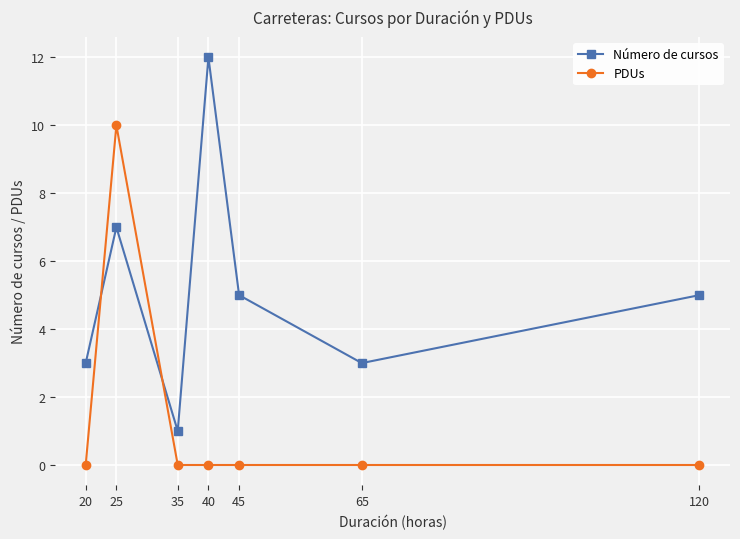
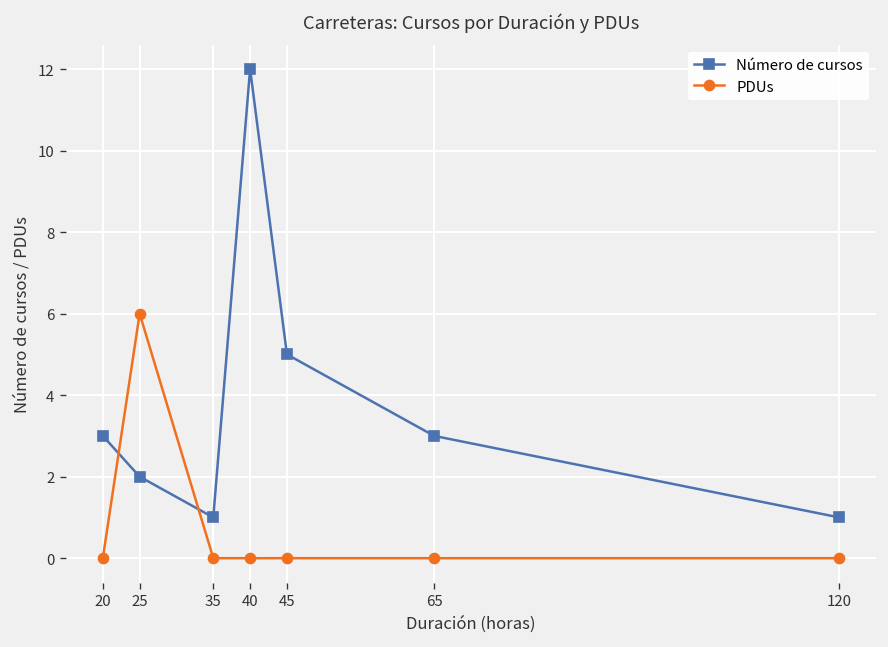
  {
    "Número de cursos": {
      "20": 3,
-     "25": 7,
+     "25": 2,
      "35": 1,
      "40": 12,
      "45": 5,
      "65": 3,
-     "120": 5
+     "120": 1
    },
    "PDUs": {
      "20": 0,
-     "25": 10,
+     "25": 6,
      "35": 0,
      "40": 0,
      "45": 0,
      "65": 0,
      "120": 0
    }
  }
